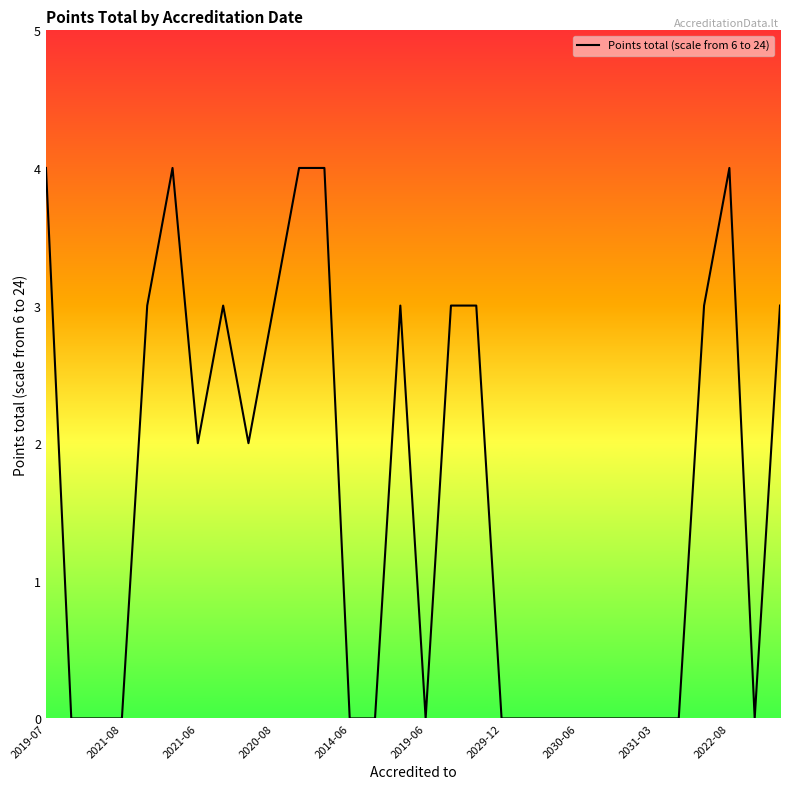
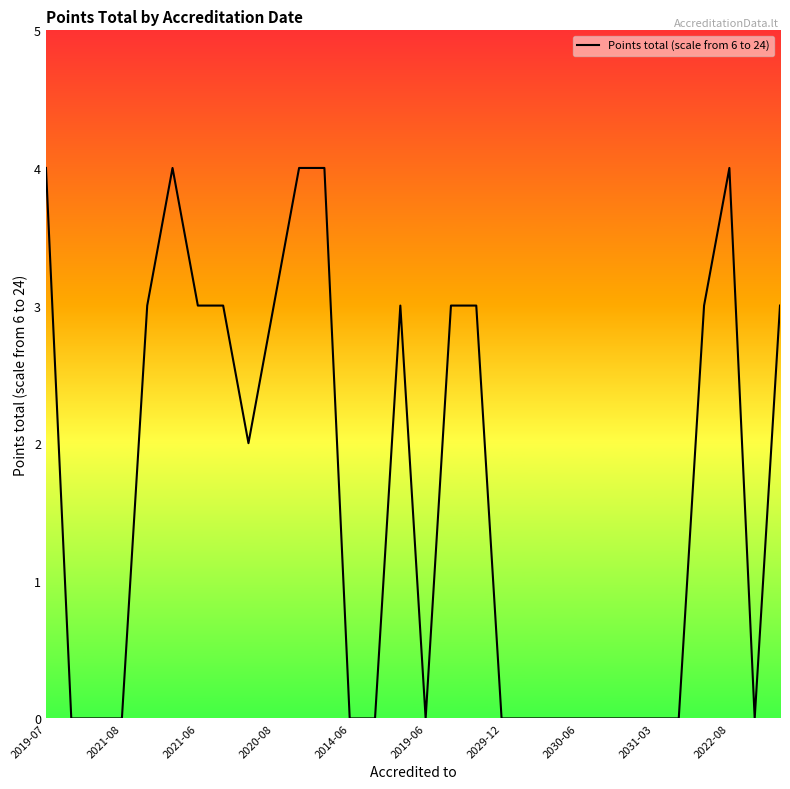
  {
    "2019-07": 4,
-   "2021-06": 2,
+   "2021-06": 3,
    "2014-06": 0,
    "2019-06": 0,
    "2029-12": 0,
    "2022-08": 4
  }
